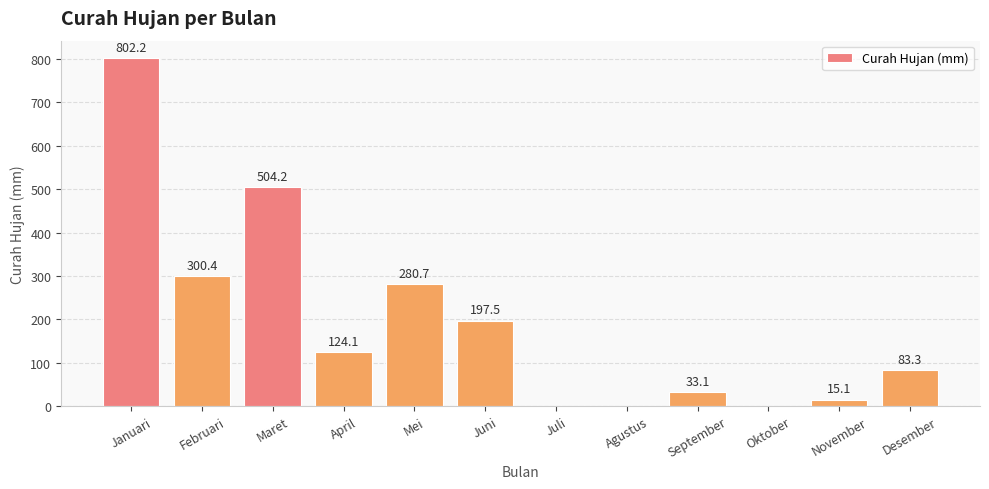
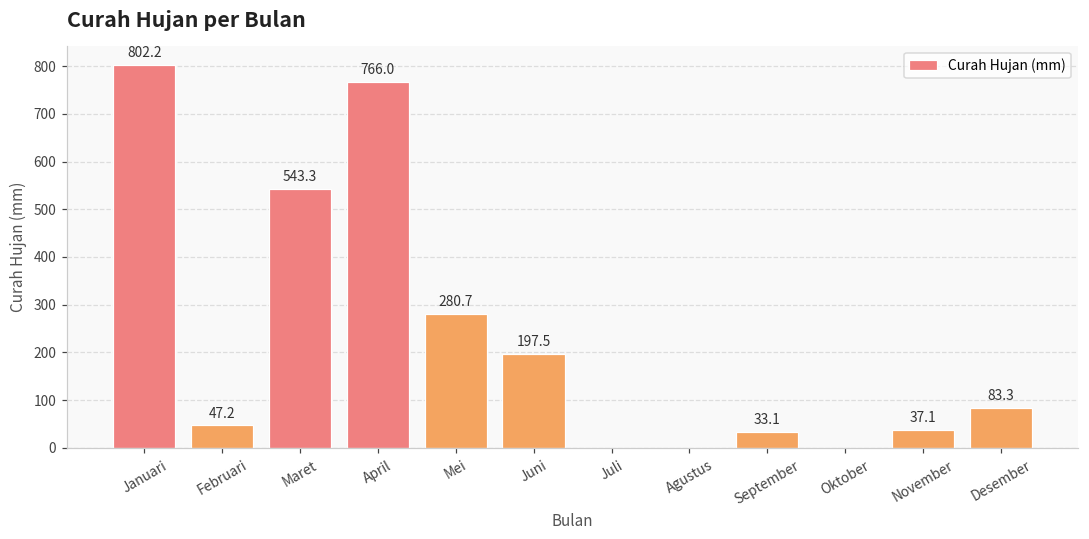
  {
    "Januari": 802.2,
-   "Februari": 300.4,
-   "Maret": 504.2,
-   "April": 124.1,
+   "Februari": 47.2,
+   "Maret": 543.3,
+   "April": 766.0,
    "Mei": 280.7,
    "Juni": 197.5,
    "September": 33.1,
-   "November": 15.1,
+   "November": 37.1,
    "Desember": 83.3
  }
